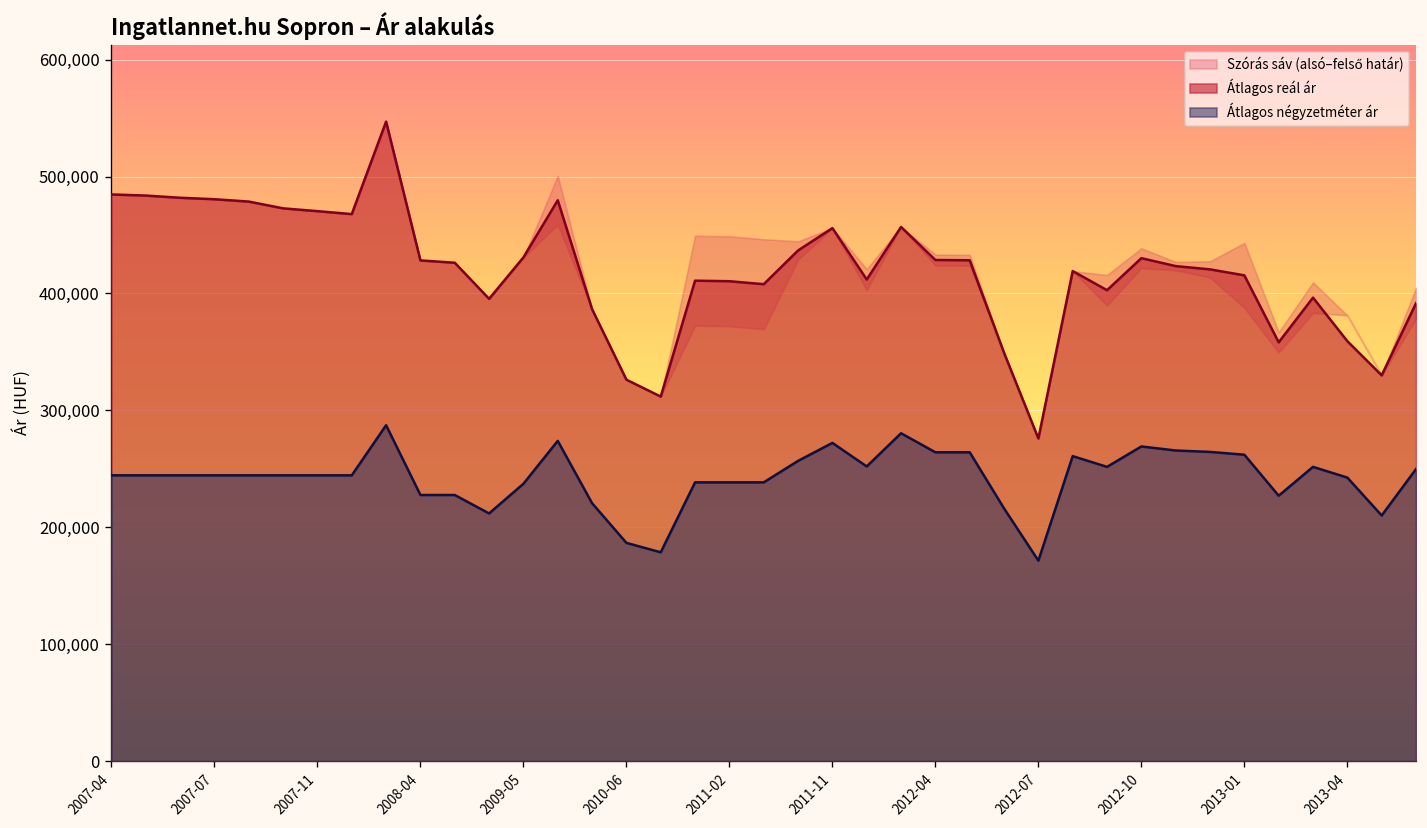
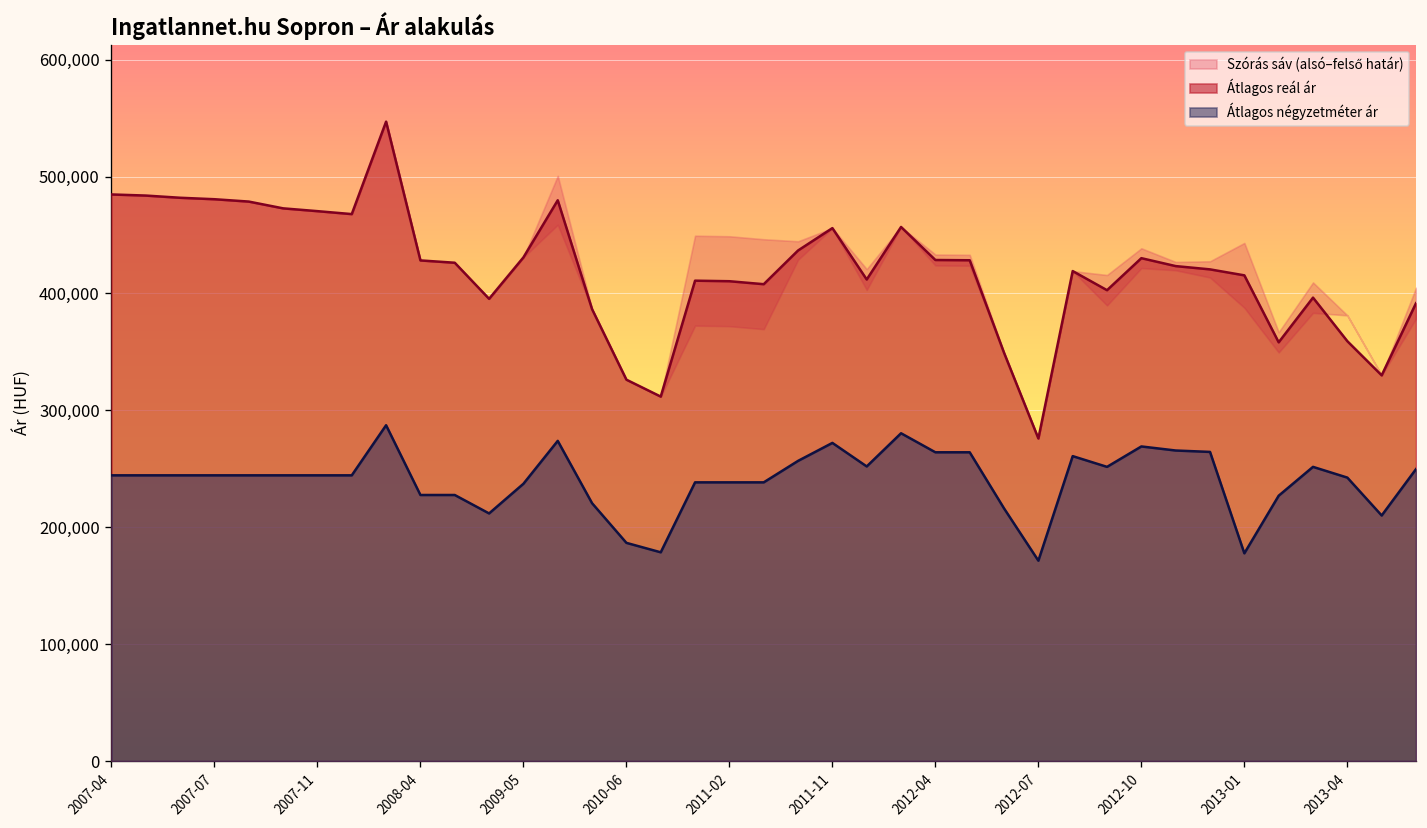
  {
    "Átlagos reál ár": {
      "2011-02": "410,000",
      "2012-04": "430,000",
      "2012-10": "430,000",
      "2013-01": "420,000",
      "2013-04": "360,000"
    },
    "Átlagos négyzetméter ár": {
      "2007-04": "240,000",
      "2007-07": "240,000",
      "2007-11": "240,000",
      "2008-04": "230,000",
      "2009-05": "240,000",
      "2010-06": "190,000",
      "2011-02": "240,000",
      "2011-11": "270,000",
      "2012-04": "260,000",
      "2012-07": "170,000",
      "2012-10": "270,000",
-     "2013-01": "260,000",
+     "2013-01": "180,000",
      "2013-04": "240,000"
    }
  }
